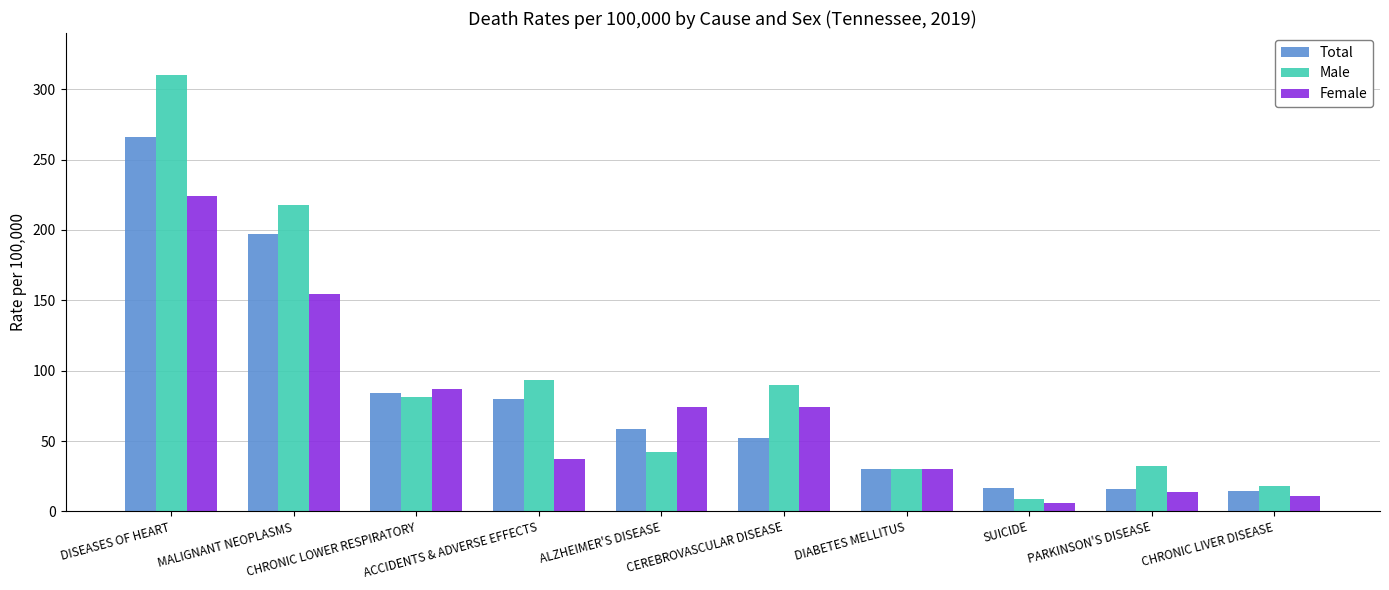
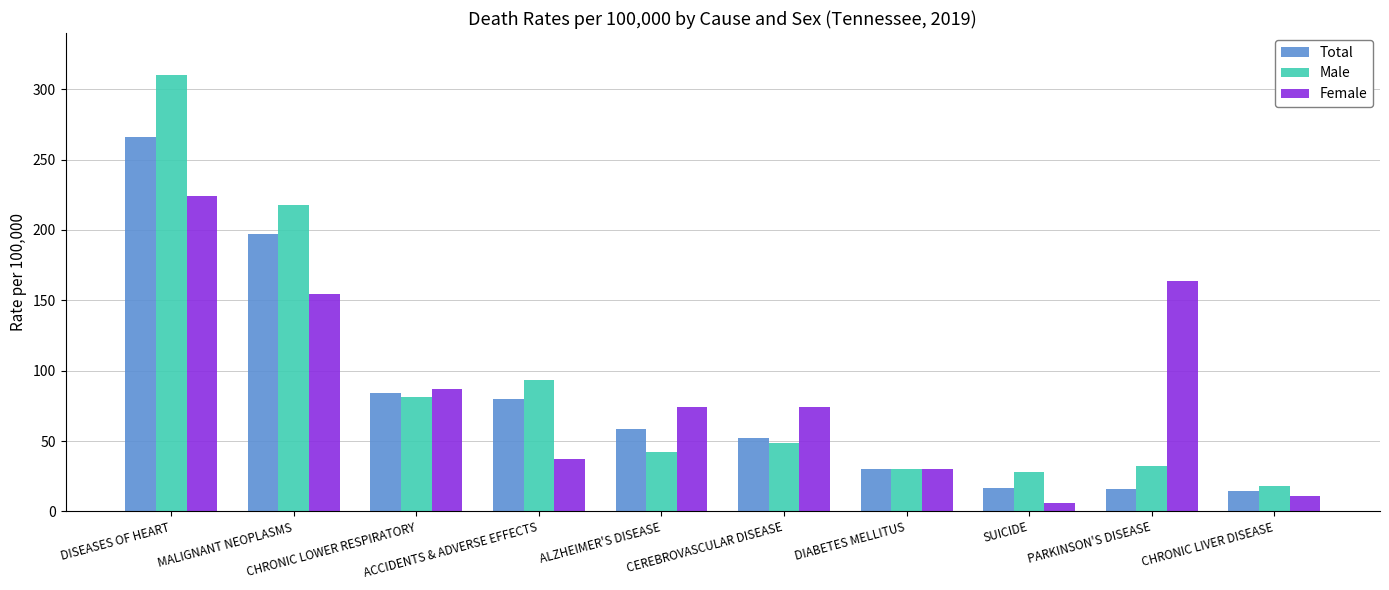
  {
    "Total": {
      "DISEASES OF HEART": 266,
      "MALIGNANT NEOPLASMS": 197,
      "CHRONIC LOWER RESPIRATORY": 84,
      "ACCIDENTS & ADVERSE EFFECTS": 80,
      "ALZHEIMER'S DISEASE": 59,
      "CEREBROVASCULAR DISEASE": 52,
      "DIABETES MELLITUS": 30,
      "SUICIDE": 17,
      "PARKINSON'S DISEASE": 16,
      "CHRONIC LIVER DISEASE": 14
    },
    "Male": {
      "DISEASES OF HEART": 310,
      "MALIGNANT NEOPLASMS": 217,
      "CHRONIC LOWER RESPIRATORY": 81,
      "ACCIDENTS & ADVERSE EFFECTS": 93,
      "ALZHEIMER'S DISEASE": 42,
-     "CEREBROVASCULAR DISEASE": 90,
+     "CEREBROVASCULAR DISEASE": 48,
      "DIABETES MELLITUS": 30,
-     "SUICIDE": 9,
+     "SUICIDE": 28,
      "PARKINSON'S DISEASE": 32,
      "CHRONIC LIVER DISEASE": 18
    },
    "Female": {
      "DISEASES OF HEART": 224,
      "MALIGNANT NEOPLASMS": 155,
      "CHRONIC LOWER RESPIRATORY": 87,
      "ACCIDENTS & ADVERSE EFFECTS": 37,
      "ALZHEIMER'S DISEASE": 74,
      "CEREBROVASCULAR DISEASE": 74,
      "DIABETES MELLITUS": 30,
      "SUICIDE": 6,
-     "PARKINSON'S DISEASE": 14,
+     "PARKINSON'S DISEASE": 164,
      "CHRONIC LIVER DISEASE": 11
    }
  }
